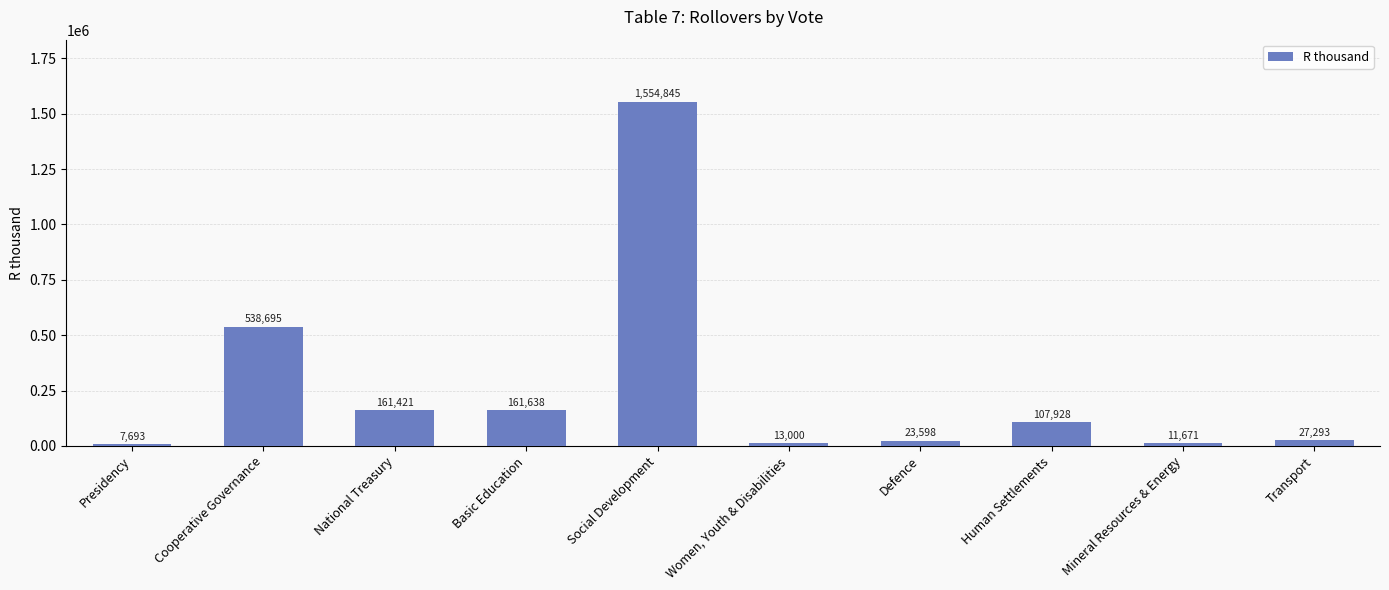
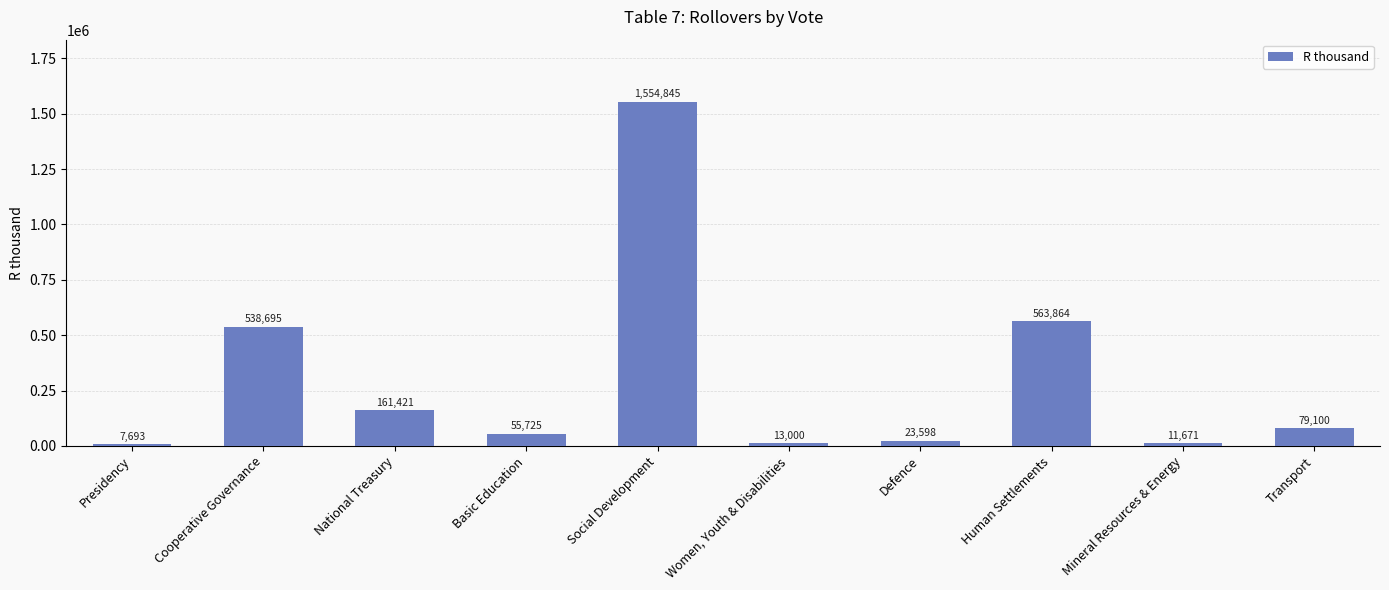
  {
    "Presidency": "7,693",
    "Cooperative Governance": "538,695",
    "National Treasury": "161,421",
-   "Basic Education": "161,638",
+   "Basic Education": "55,725",
    "Social Development": "1,554,845",
    "Women, Youth & Disabilities": "13,000",
    "Defence": "23,598",
-   "Human Settlements": "107,928",
+   "Human Settlements": "563,864",
    "Mineral Resources & Energy": "11,671",
-   "Transport": "27,293"
+   "Transport": "79,100"
  }
